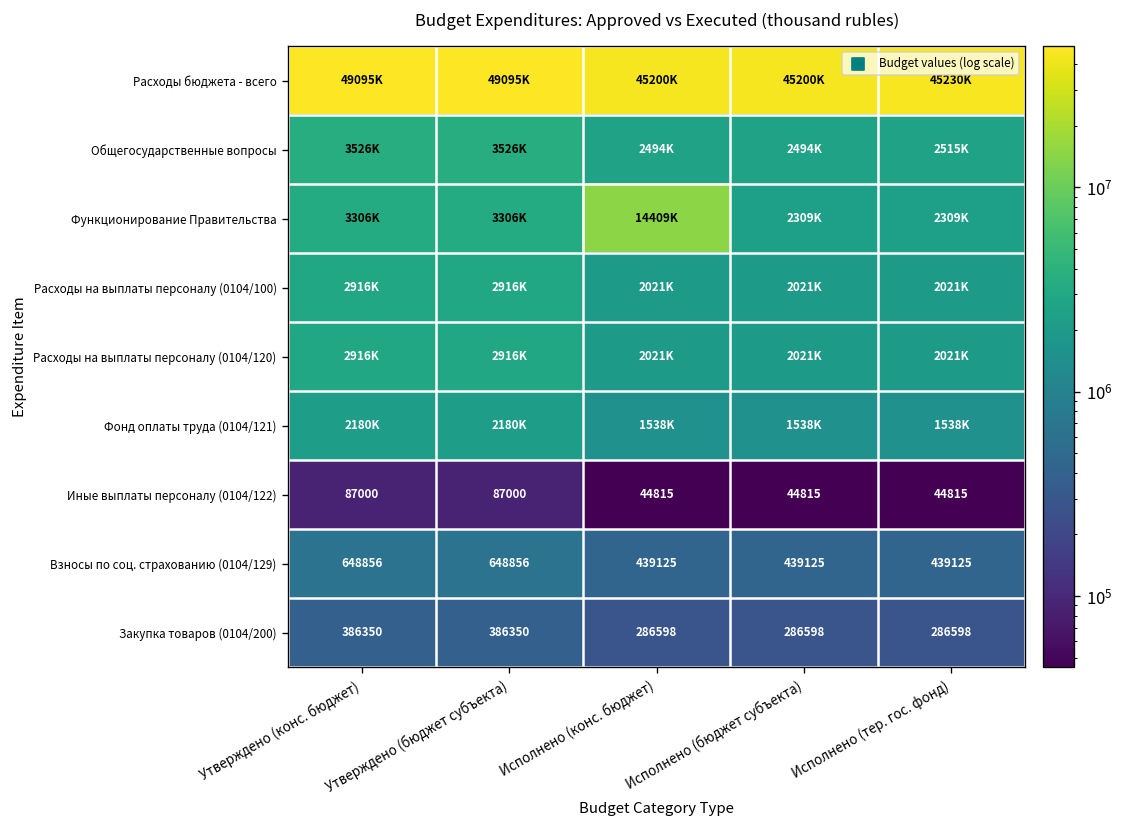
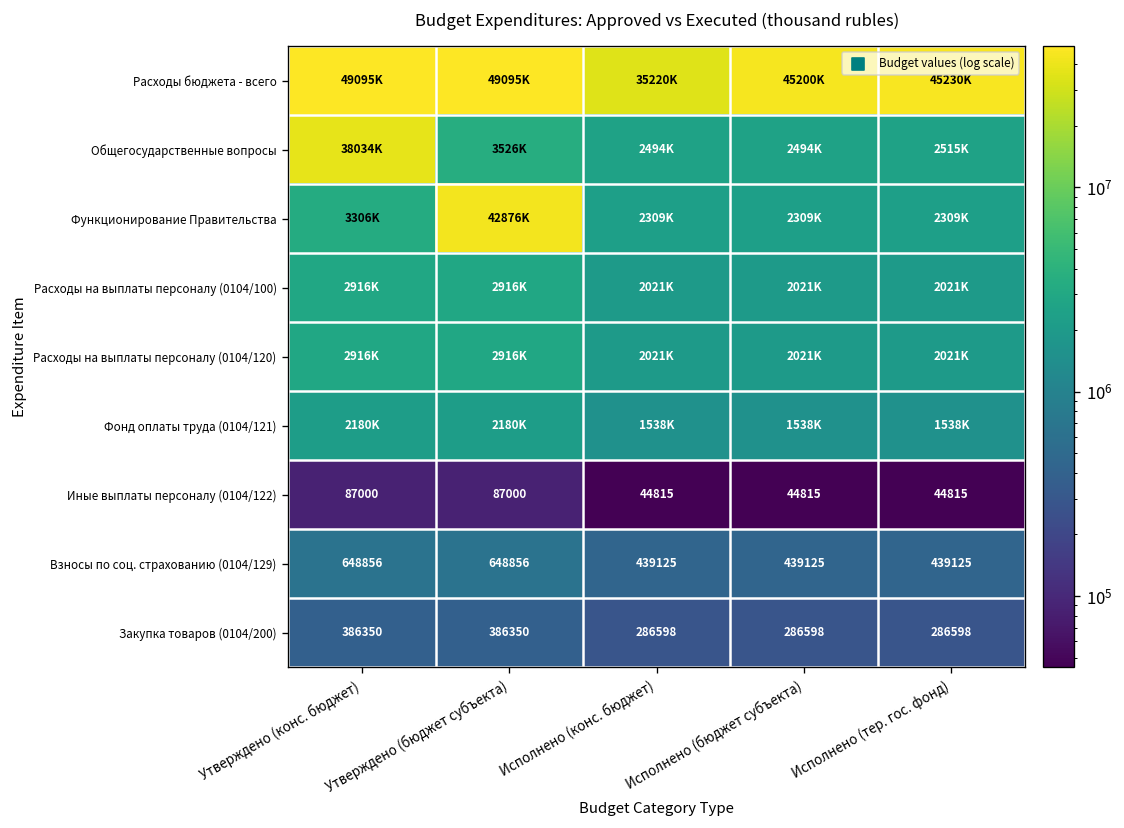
  {
    "Расходы бюджета - всего": {
      "Утверждено (конс. бюджет)": "49095K",
      "Утверждено (бюджет субъекта)": "49095K",
-     "Исполнено (конс. бюджет)": "45200K",
+     "Исполнено (конс. бюджет)": "35220K",
      "Исполнено (бюджет субъекта)": "45200K",
      "Исполнено (тер. гос. фонд)": "45230K"
    },
    "Общегосударственные вопросы": {
-     "Утверждено (конс. бюджет)": "3526K",
+     "Утверждено (конс. бюджет)": "38034K",
      "Утверждено (бюджет субъекта)": "3526K",
      "Исполнено (конс. бюджет)": "2494K",
      "Исполнено (бюджет субъекта)": "2494K",
      "Исполнено (тер. гос. фонд)": "2515K"
    },
    "Функционирование Правительства": {
      "Утверждено (конс. бюджет)": "3306K",
-     "Утверждено (бюджет субъекта)": "3306K",
-     "Исполнено (конс. бюджет)": "14409K",
+     "Утверждено (бюджет субъекта)": "42876K",
+     "Исполнено (конс. бюджет)": "2309K",
      "Исполнено (бюджет субъекта)": "2309K",
      "Исполнено (тер. гос. фонд)": "2309K"
    },
    "Расходы на выплаты персоналу (0104/100)": {
      "Утверждено (конс. бюджет)": "2916K",
      "Утверждено (бюджет субъекта)": "2916K",
      "Исполнено (конс. бюджет)": "2021K",
      "Исполнено (бюджет субъекта)": "2021K",
      "Исполнено (тер. гос. фонд)": "2021K"
    },
    "Расходы на выплаты персоналу (0104/120)": {
      "Утверждено (конс. бюджет)": "2916K",
      "Утверждено (бюджет субъекта)": "2916K",
      "Исполнено (конс. бюджет)": "2021K",
      "Исполнено (бюджет субъекта)": "2021K",
      "Исполнено (тер. гос. фонд)": "2021K"
    },
    "Фонд оплаты труда (0104/121)": {
      "Утверждено (конс. бюджет)": "2180K",
      "Утверждено (бюджет субъекта)": "2180K",
      "Исполнено (конс. бюджет)": "1538K",
      "Исполнено (бюджет субъекта)": "1538K",
      "Исполнено (тер. гос. фонд)": "1538K"
    },
    "Иные выплаты персоналу (0104/122)": {
      "Утверждено (конс. бюджет)": "87000",
      "Утверждено (бюджет субъекта)": "87000",
      "Исполнено (конс. бюджет)": "44815",
      "Исполнено (бюджет субъекта)": "44815",
      "Исполнено (тер. гос. фонд)": "44815"
    },
    "Взносы по соц. страхованию (0104/129)": {
      "Утверждено (конс. бюджет)": "648856",
      "Утверждено (бюджет субъекта)": "648856",
      "Исполнено (конс. бюджет)": "439125",
      "Исполнено (бюджет субъекта)": "439125",
      "Исполнено (тер. гос. фонд)": "439125"
    },
    "Закупка товаров (0104/200)": {
      "Утверждено (конс. бюджет)": "386350",
      "Утверждено (бюджет субъекта)": "386350",
      "Исполнено (конс. бюджет)": "286598",
      "Исполнено (бюджет субъекта)": "286598",
      "Исполнено (тер. гос. фонд)": "286598"
    }
  }
